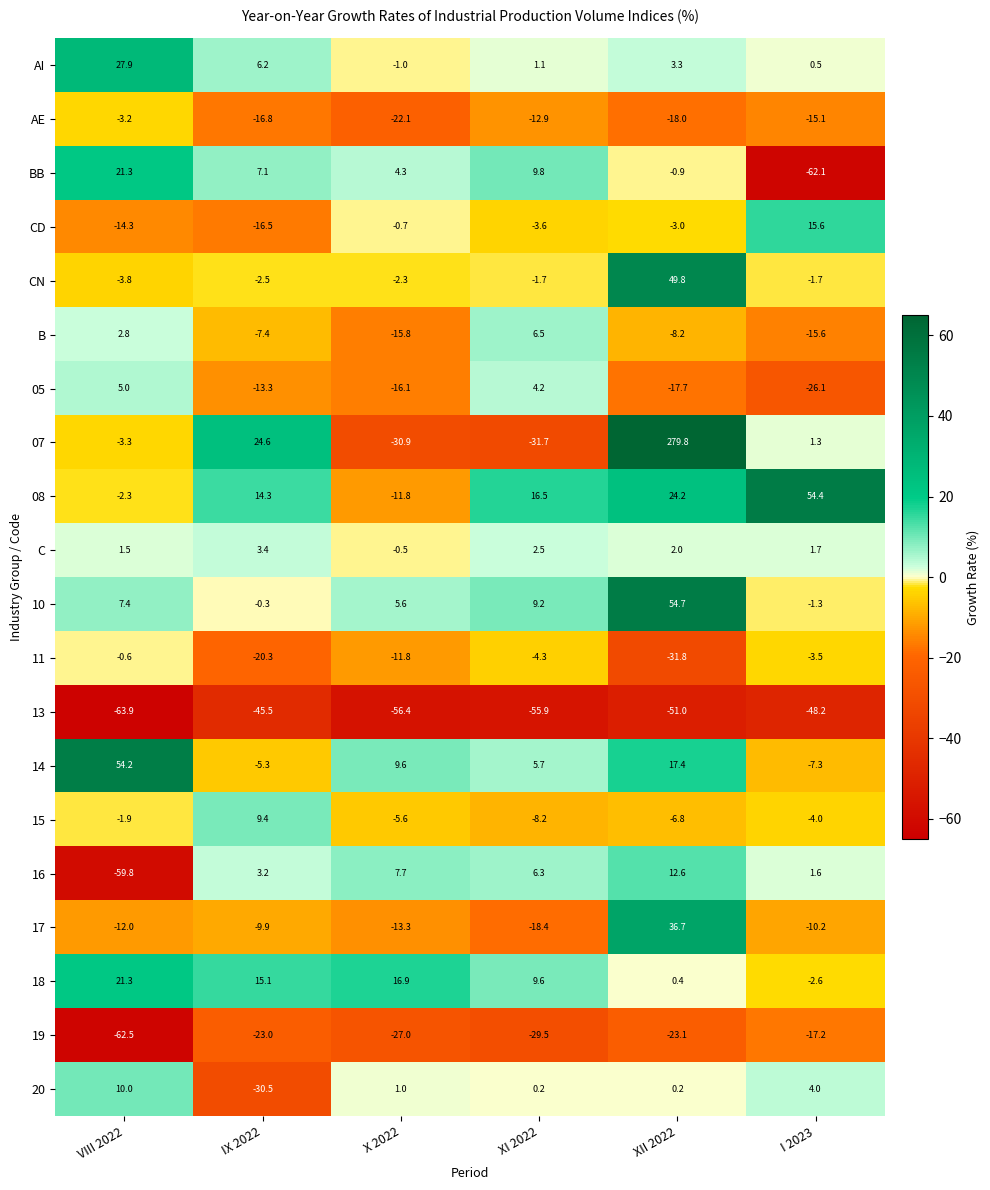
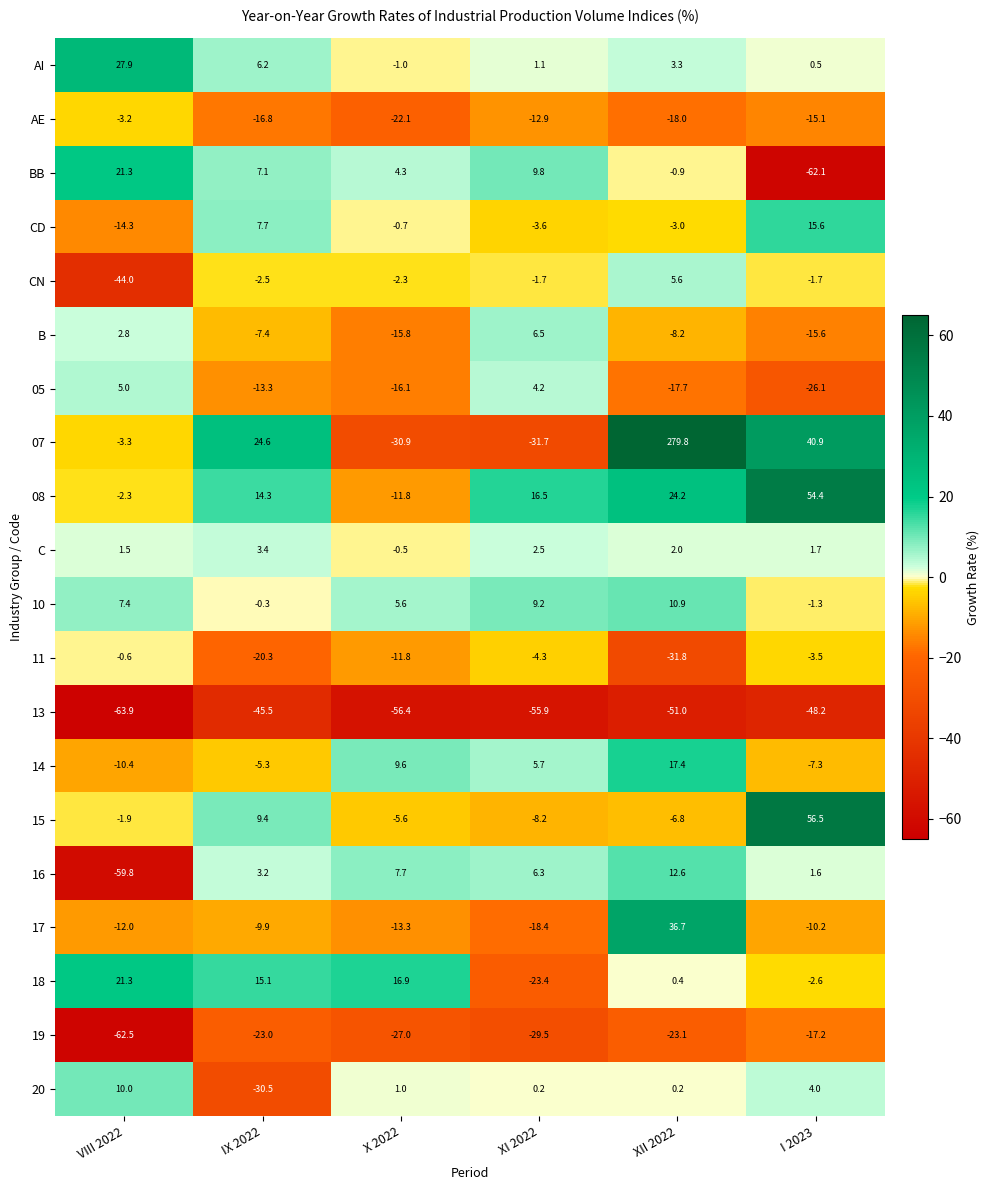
  {
    "AI": {
      "VIII 2022": 27.9,
      "IX 2022": 6.2,
      "X 2022": -1.0,
      "XI 2022": 1.1,
      "XII 2022": 3.3,
      "I 2023": 0.5
    },
    "AE": {
      "VIII 2022": -3.2,
      "IX 2022": -16.8,
      "X 2022": -22.1,
      "XI 2022": -12.9,
      "XII 2022": -18.0,
      "I 2023": -15.1
    },
    "BB": {
      "VIII 2022": 21.3,
      "IX 2022": 7.1,
      "X 2022": 4.3,
      "XI 2022": 9.8,
      "XII 2022": -0.9,
      "I 2023": -62.1
    },
    "CD": {
      "VIII 2022": -14.3,
-     "IX 2022": -16.5,
+     "IX 2022": 7.7,
      "X 2022": -0.7,
      "XI 2022": -3.6,
      "XII 2022": -3.0,
      "I 2023": 15.6
    },
    "CN": {
-     "VIII 2022": -3.8,
+     "VIII 2022": -44.0,
      "IX 2022": -2.5,
      "X 2022": -2.3,
      "XI 2022": -1.7,
-     "XII 2022": 49.8,
+     "XII 2022": 5.6,
      "I 2023": -1.7
    },
    "B": {
      "VIII 2022": 2.8,
      "IX 2022": -7.4,
      "X 2022": -15.8,
      "XI 2022": 6.5,
      "XII 2022": -8.2,
      "I 2023": -15.6
    },
    "05": {
      "VIII 2022": 5.0,
      "IX 2022": -13.3,
      "X 2022": -16.1,
      "XI 2022": 4.2,
      "XII 2022": -17.7,
      "I 2023": -26.1
    },
    "07": {
      "VIII 2022": -3.3,
      "IX 2022": 24.6,
      "X 2022": -30.9,
      "XI 2022": -31.7,
      "XII 2022": 279.8,
-     "I 2023": 1.3
+     "I 2023": 40.9
    },
    "08": {
      "VIII 2022": -2.3,
      "IX 2022": 14.3,
      "X 2022": -11.8,
      "XI 2022": 16.5,
      "XII 2022": 24.2,
      "I 2023": 54.4
    },
    "C": {
      "VIII 2022": 1.5,
      "IX 2022": 3.4,
      "X 2022": -0.5,
      "XI 2022": 2.5,
      "XII 2022": 2.0,
      "I 2023": 1.7
    },
    "10": {
      "VIII 2022": 7.4,
      "IX 2022": -0.3,
      "X 2022": 5.6,
      "XI 2022": 9.2,
-     "XII 2022": 54.7,
+     "XII 2022": 10.9,
      "I 2023": -1.3
    },
    "11": {
      "VIII 2022": -0.6,
      "IX 2022": -20.3,
      "X 2022": -11.8,
      "XI 2022": -4.3,
      "XII 2022": -31.8,
      "I 2023": -3.5
    },
    "13": {
      "VIII 2022": -63.9,
      "IX 2022": -45.5,
      "X 2022": -56.4,
      "XI 2022": -55.9,
      "XII 2022": -51.0,
      "I 2023": -48.2
    },
    "14": {
-     "VIII 2022": 54.2,
+     "VIII 2022": -10.4,
      "IX 2022": -5.3,
      "X 2022": 9.6,
      "XI 2022": 5.7,
      "XII 2022": 17.4,
      "I 2023": -7.3
    },
    "15": {
      "VIII 2022": -1.9,
      "IX 2022": 9.4,
      "X 2022": -5.6,
      "XI 2022": -8.2,
      "XII 2022": -6.8,
-     "I 2023": -4.0
+     "I 2023": 56.5
    },
    "16": {
      "VIII 2022": -59.8,
      "IX 2022": 3.2,
      "X 2022": 7.7,
      "XI 2022": 6.3,
      "XII 2022": 12.6,
      "I 2023": 1.6
    },
    "17": {
      "VIII 2022": -12.0,
      "IX 2022": -9.9,
      "X 2022": -13.3,
      "XI 2022": -18.4,
      "XII 2022": 36.7,
      "I 2023": -10.2
    },
    "18": {
      "VIII 2022": 21.3,
      "IX 2022": 15.1,
      "X 2022": 16.9,
-     "XI 2022": 9.6,
+     "XI 2022": -23.4,
      "XII 2022": 0.4,
      "I 2023": -2.6
    },
    "19": {
      "VIII 2022": -62.5,
      "IX 2022": -23.0,
      "X 2022": -27.0,
      "XI 2022": -29.5,
      "XII 2022": -23.1,
      "I 2023": -17.2
    },
    "20": {
      "VIII 2022": 10.0,
      "IX 2022": -30.5,
      "X 2022": 1.0,
      "XI 2022": 0.2,
      "XII 2022": 0.2,
      "I 2023": 4.0
    }
  }
